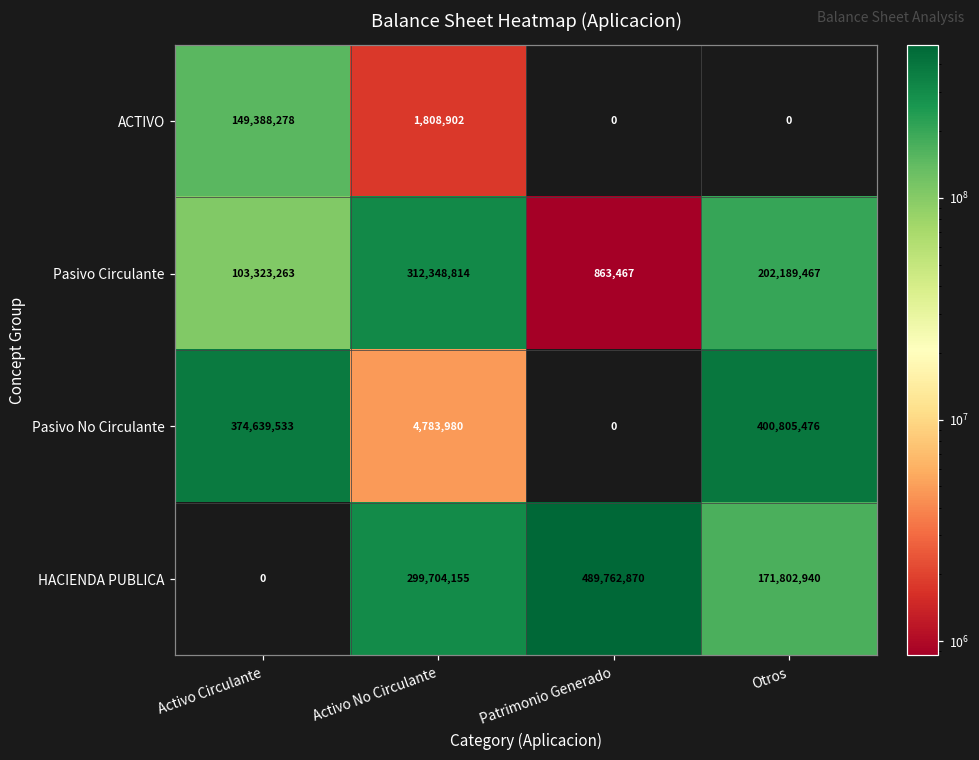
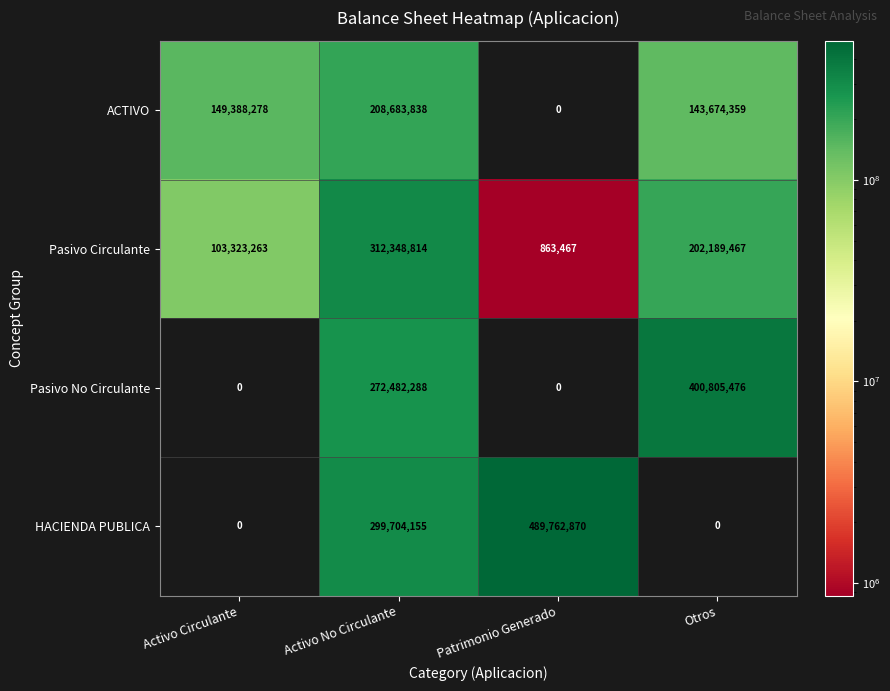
  {
    "ACTIVO": {
      "Activo Circulante": "149,388,278",
-     "Activo No Circulante": "1,808,902",
+     "Activo No Circulante": "208,683,838",
      "Patrimonio Generado": "0",
-     "Otros": "0"
+     "Otros": "143,674,359"
    },
    "Pasivo Circulante": {
      "Activo Circulante": "103,323,263",
      "Activo No Circulante": "312,348,814",
      "Patrimonio Generado": "863,467",
      "Otros": "202,189,467"
    },
    "Pasivo No Circulante": {
-     "Activo Circulante": "374,639,533",
-     "Activo No Circulante": "4,783,980",
+     "Activo Circulante": "0",
+     "Activo No Circulante": "272,482,288",
      "Patrimonio Generado": "0",
      "Otros": "400,805,476"
    },
    "HACIENDA PUBLICA": {
      "Activo Circulante": "0",
      "Activo No Circulante": "299,704,155",
      "Patrimonio Generado": "489,762,870",
-     "Otros": "171,802,940"
+     "Otros": "0"
    }
  }
